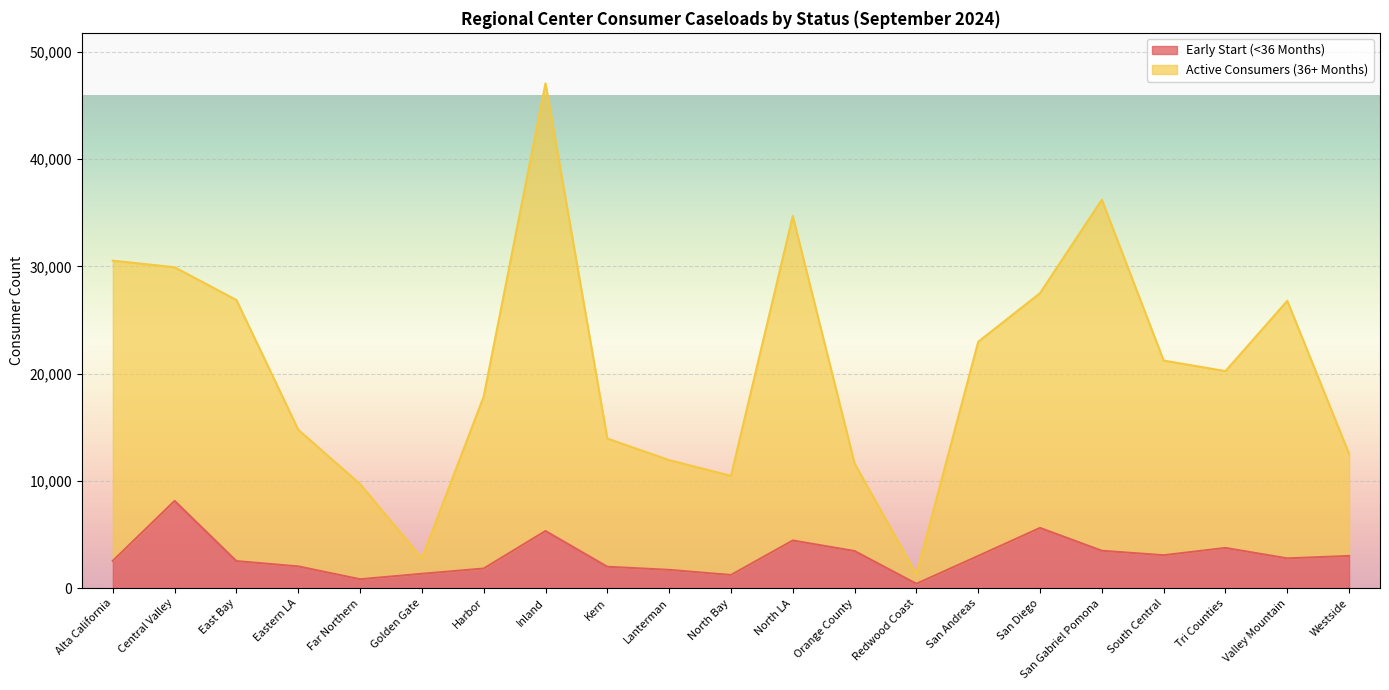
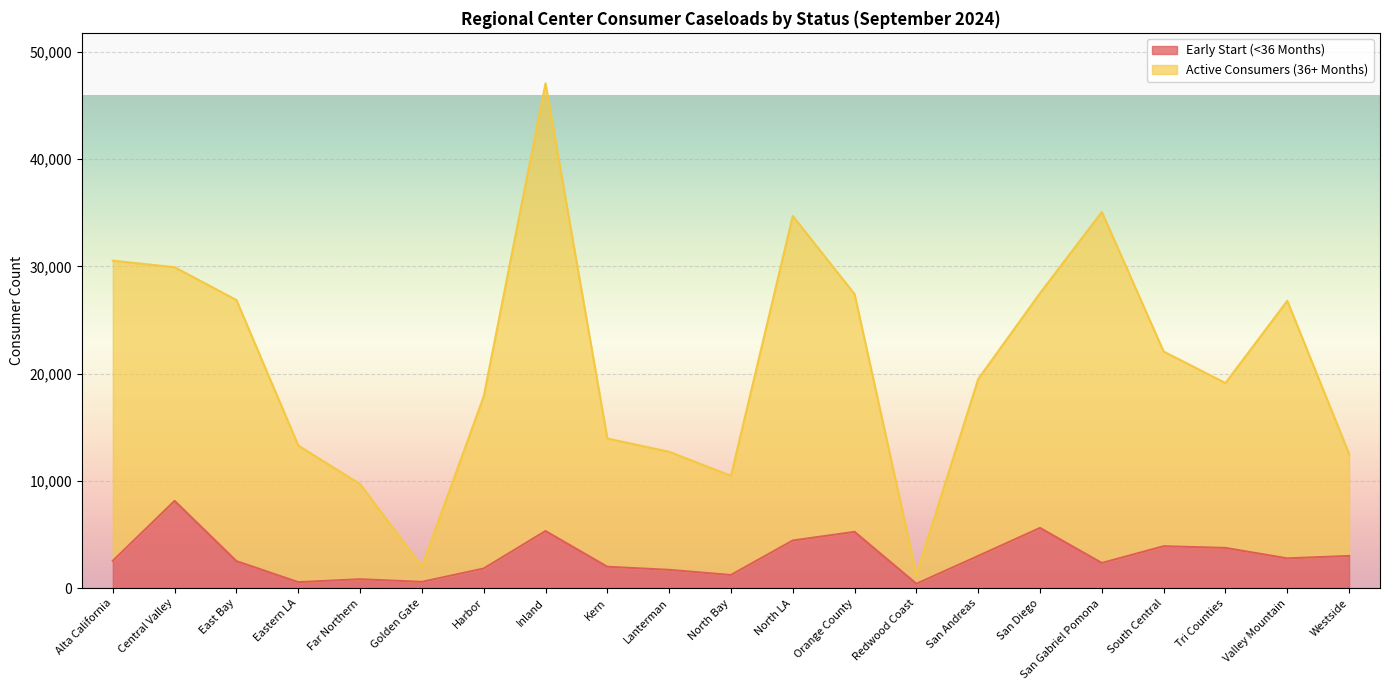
  {
    "Early Start (<36 Months)": {
      "Alta California": "2,600",
      "Central Valley": "8,100",
      "East Bay": "2,500",
-     "Eastern LA": "2,000",
+     "Eastern LA": "600",
      "Far Northern": "800",
-     "Golden Gate": "1,300",
+     "Golden Gate": "600",
      "Harbor": "1,800",
      "Inland": "5,300",
      "Kern": "2,000",
      "Lanterman": "1,700",
      "North Bay": "1,200",
      "North LA": "4,500",
-     "Orange County": "3,500",
+     "Orange County": "5,300",
      "Redwood Coast": "400",
      "San Andreas": "3,000",
      "San Diego": "5,600",
-     "San Gabriel Pomona": "3,500",
-     "South Central": "3,100",
+     "San Gabriel Pomona": "2,400",
+     "South Central": "3,900",
      "Tri Counties": "3,800",
      "Valley Mountain": "2,800",
      "Westside": "3,000"
    },
    "Active Consumers (36+ Months)": {
      "Alta California": "28,000",
      "Central Valley": "21,800",
      "East Bay": "24,300",
      "Eastern LA": "12,700",
      "Far Northern": "8,900",
      "Golden Gate": "1,400",
      "Harbor": "16,000",
      "Inland": "41,700",
      "Kern": "11,900",
-     "Lanterman": "10,200",
+     "Lanterman": "11,000",
      "North Bay": "9,200",
      "North LA": "30,200",
-     "Orange County": "8,200",
+     "Orange County": "22,200",
      "Redwood Coast": "900",
-     "San Andreas": "20,000",
+     "San Andreas": "16,500",
      "San Diego": "21,900",
      "San Gabriel Pomona": "32,700",
      "South Central": "18,100",
-     "Tri Counties": "16,500",
+     "Tri Counties": "15,400",
      "Valley Mountain": "24,000",
      "Westside": "9,500"
    }
  }
